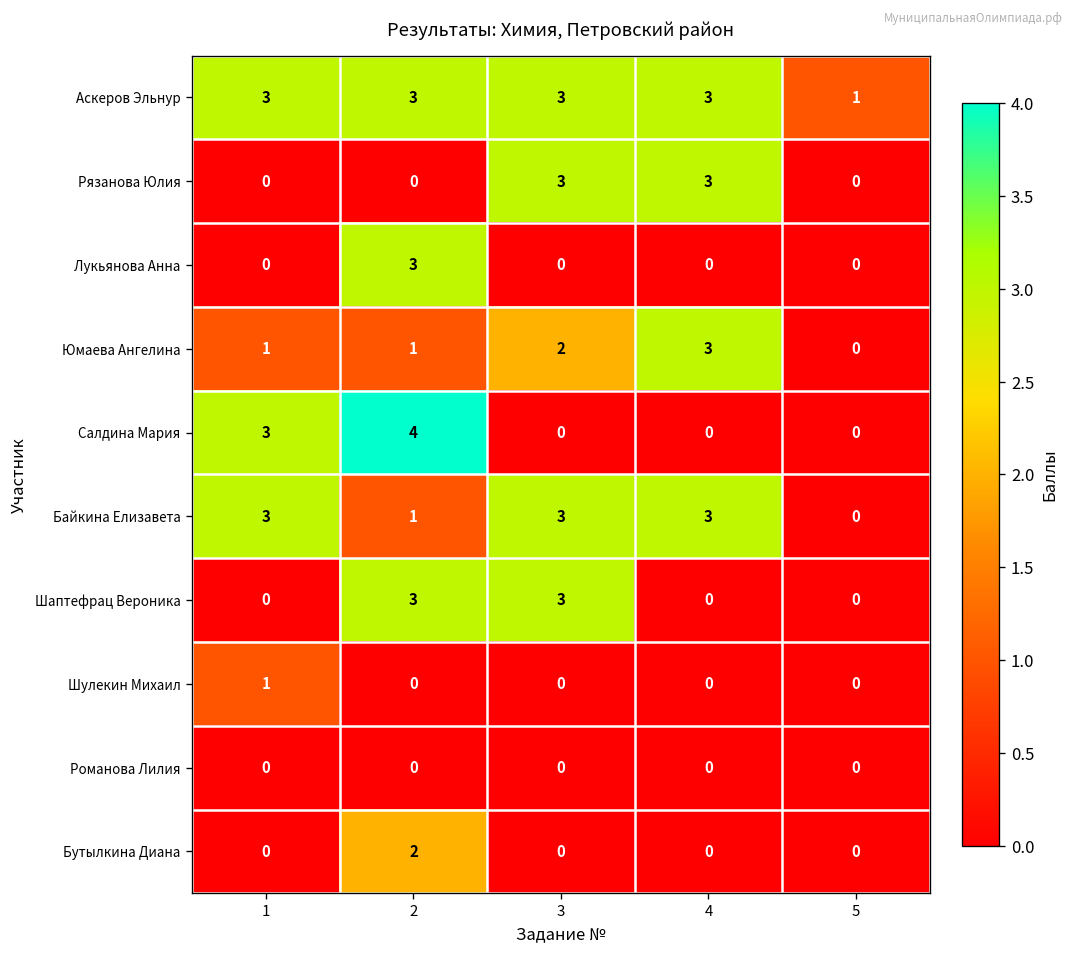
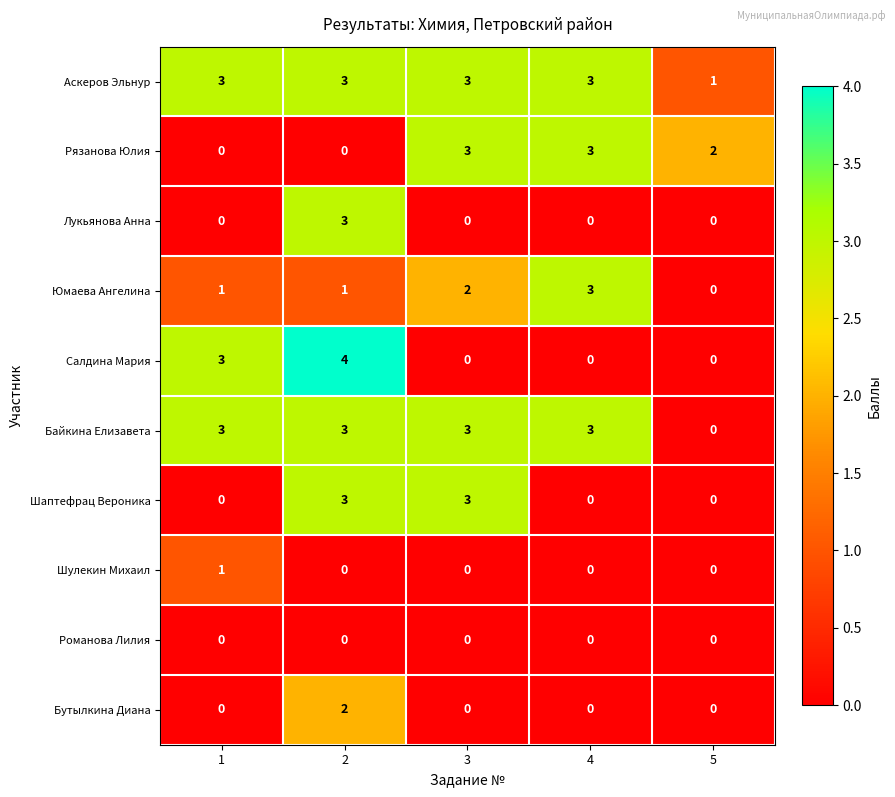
  {
    "Аскеров Эльнур": {
      "1": 3,
      "2": 3,
      "3": 3,
      "4": 3,
      "5": 1
    },
    "Рязанова Юлия": {
      "1": 0,
      "2": 0,
      "3": 3,
      "4": 3,
-     "5": 0
+     "5": 2
    },
    "Лукьянова Анна": {
      "1": 0,
      "2": 3,
      "3": 0,
      "4": 0,
      "5": 0
    },
    "Юмаева Ангелина": {
      "1": 1,
      "2": 1,
      "3": 2,
      "4": 3,
      "5": 0
    },
    "Салдина Мария": {
      "1": 3,
      "2": 4,
      "3": 0,
      "4": 0,
      "5": 0
    },
    "Байкина Елизавета": {
      "1": 3,
-     "2": 1,
+     "2": 3,
      "3": 3,
      "4": 3,
      "5": 0
    },
    "Шаптефрац Вероника": {
      "1": 0,
      "2": 3,
      "3": 3,
      "4": 0,
      "5": 0
    },
    "Шулекин Михаил": {
      "1": 1,
      "2": 0,
      "3": 0,
      "4": 0,
      "5": 0
    },
    "Романова Лилия": {
      "1": 0,
      "2": 0,
      "3": 0,
      "4": 0,
      "5": 0
    },
    "Бутылкина Диана": {
      "1": 0,
      "2": 2,
      "3": 0,
      "4": 0,
      "5": 0
    }
  }
